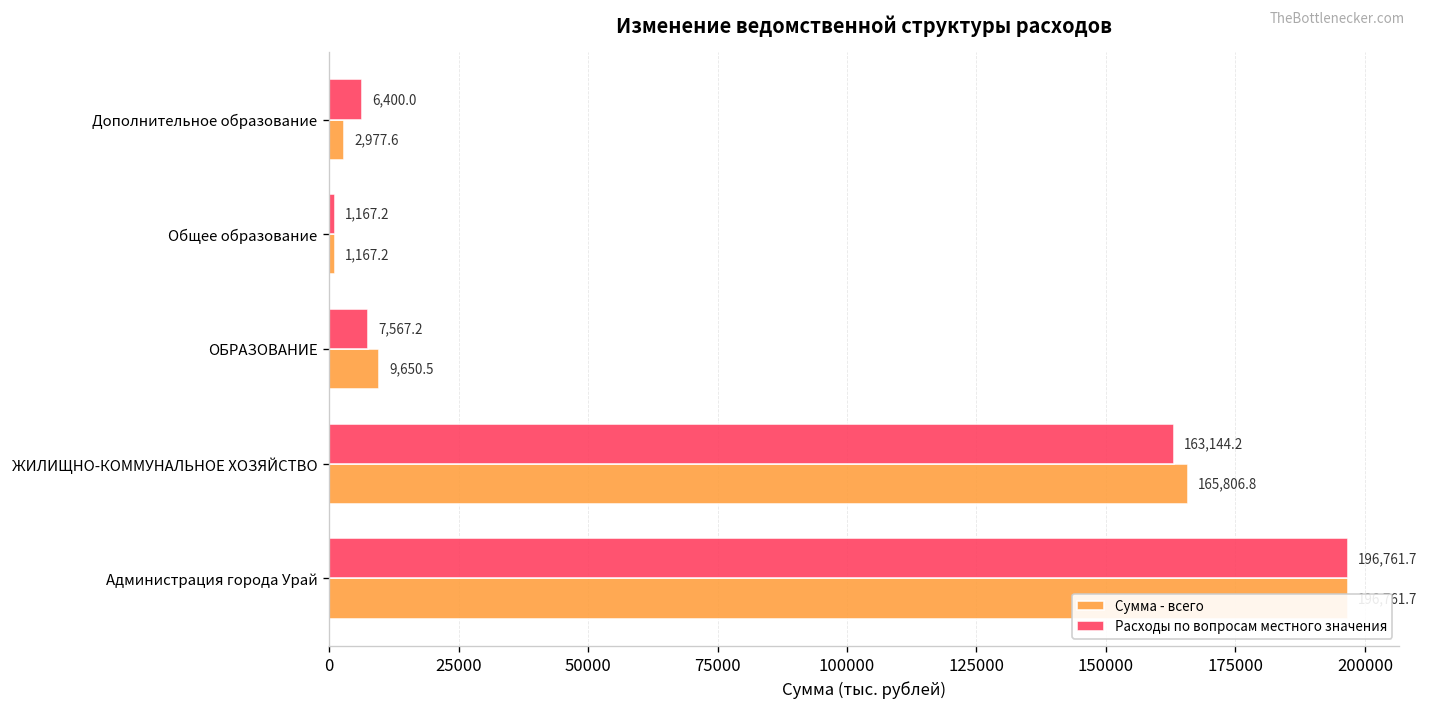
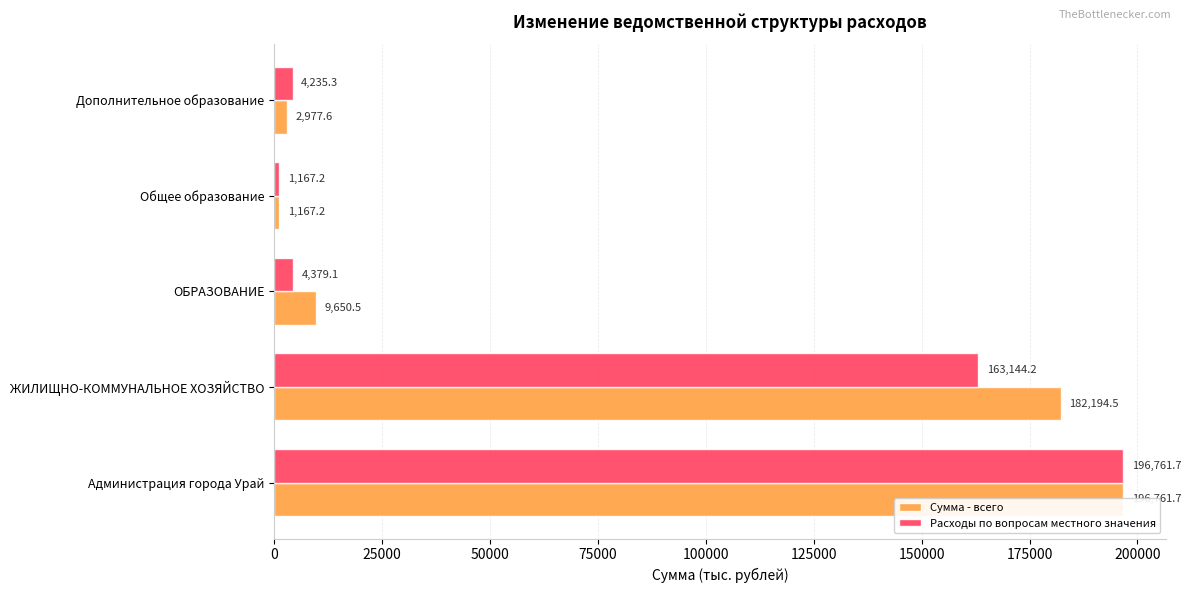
  {
    "Сумма - всего": {
      "Дополнительное образование": "2,977.6",
      "Общее образование": "1,167.2",
      "ОБРАЗОВАНИЕ": "9,650.5",
-     "ЖИЛИЩНО-КОММУНАЛЬНОЕ ХОЗЯЙСТВО": "165,806.8"
+     "ЖИЛИЩНО-КОММУНАЛЬНОЕ ХОЗЯЙСТВО": "182,194.5"
    },
    "Расходы по вопросам местного значения": {
-     "Дополнительное образование": "6,400.0",
+     "Дополнительное образование": "4,235.3",
      "Общее образование": "1,167.2",
-     "ОБРАЗОВАНИЕ": "7,567.2",
+     "ОБРАЗОВАНИЕ": "4,379.1",
      "ЖИЛИЩНО-КОММУНАЛЬНОЕ ХОЗЯЙСТВО": "163,144.2",
      "Администрация города Урай": "196,761.7"
    }
  }
